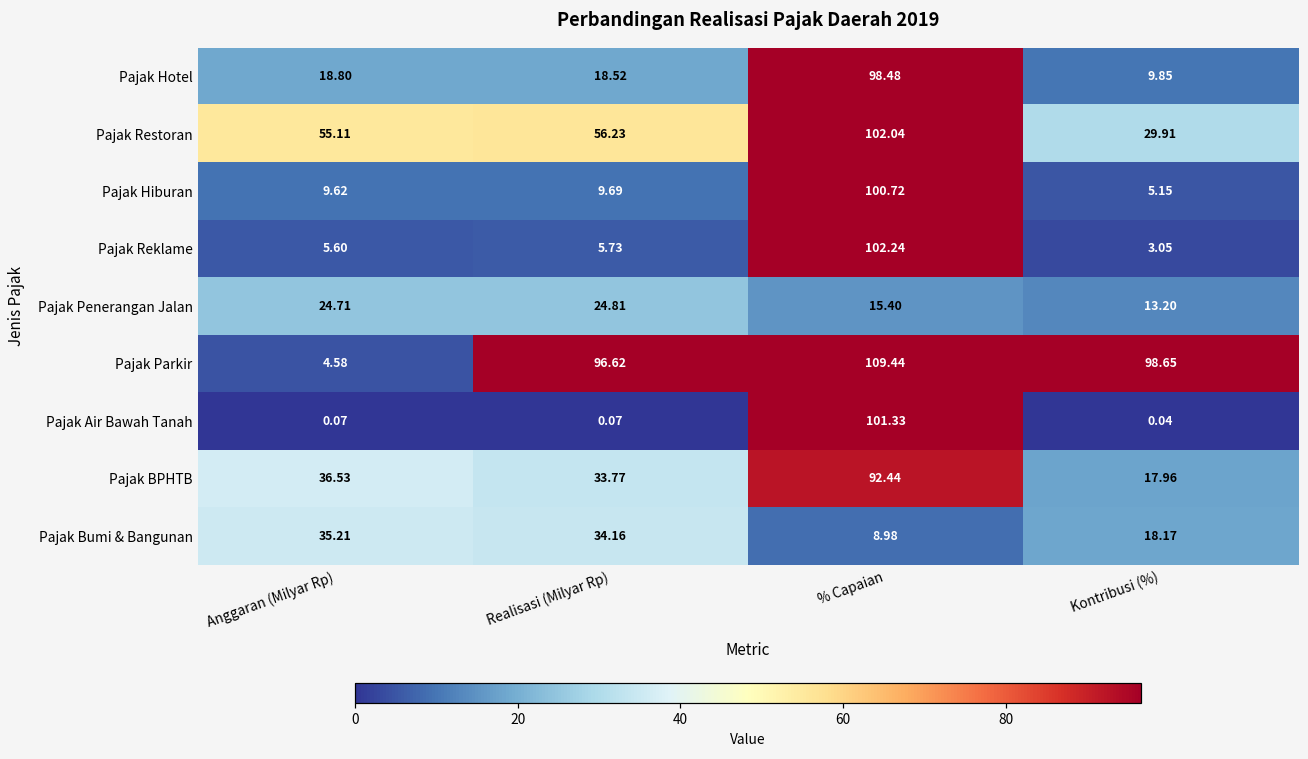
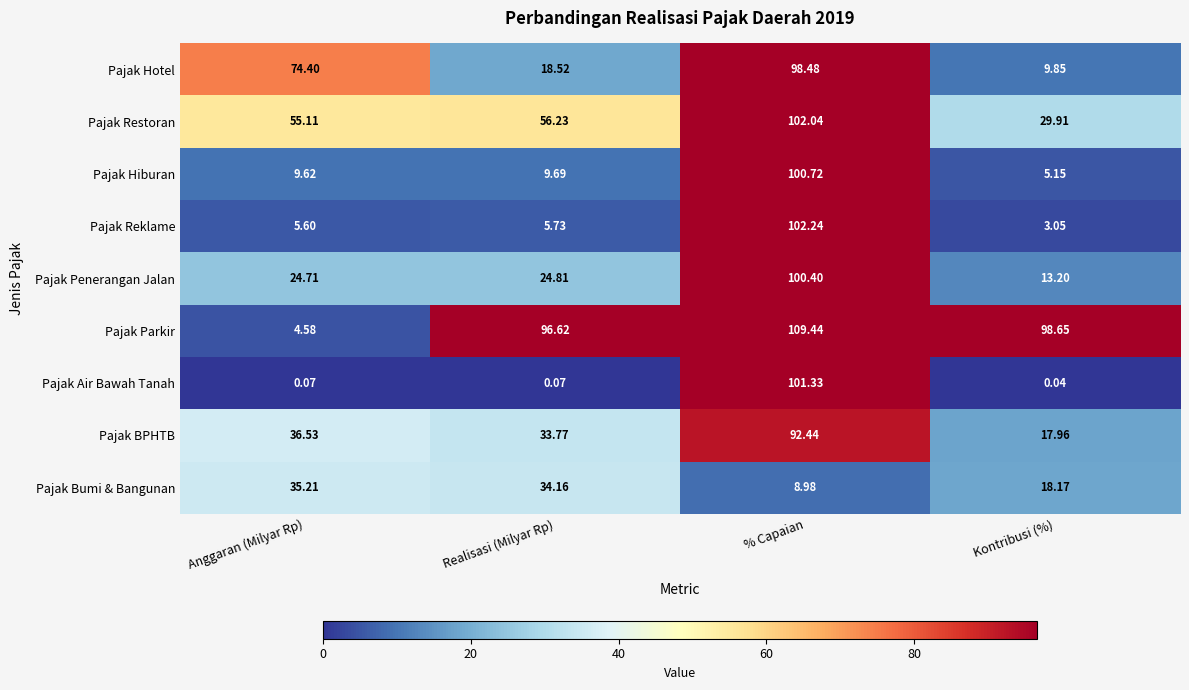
  {
    "Pajak Hotel": {
-     "Anggaran (Milyar Rp)": 18.80,
+     "Anggaran (Milyar Rp)": 74.40,
      "Realisasi (Milyar Rp)": 18.52,
      "% Capaian": 98.48,
      "Kontribusi (%)": 9.85
    },
    "Pajak Restoran": {
      "Anggaran (Milyar Rp)": 55.11,
      "Realisasi (Milyar Rp)": 56.23,
      "% Capaian": 102.04,
      "Kontribusi (%)": 29.91
    },
    "Pajak Hiburan": {
      "Anggaran (Milyar Rp)": 9.62,
      "Realisasi (Milyar Rp)": 9.69,
      "% Capaian": 100.72,
      "Kontribusi (%)": 5.15
    },
    "Pajak Reklame": {
      "Anggaran (Milyar Rp)": 5.60,
      "Realisasi (Milyar Rp)": 5.73,
      "% Capaian": 102.24,
      "Kontribusi (%)": 3.05
    },
    "Pajak Penerangan Jalan": {
      "Anggaran (Milyar Rp)": 24.71,
      "Realisasi (Milyar Rp)": 24.81,
-     "% Capaian": 15.40,
+     "% Capaian": 100.40,
      "Kontribusi (%)": 13.20
    },
    "Pajak Parkir": {
      "Anggaran (Milyar Rp)": 4.58,
      "Realisasi (Milyar Rp)": 96.62,
      "% Capaian": 109.44,
      "Kontribusi (%)": 98.65
    },
    "Pajak Air Bawah Tanah": {
      "Anggaran (Milyar Rp)": 0.07,
      "Realisasi (Milyar Rp)": 0.07,
      "% Capaian": 101.33,
      "Kontribusi (%)": 0.04
    },
    "Pajak BPHTB": {
      "Anggaran (Milyar Rp)": 36.53,
      "Realisasi (Milyar Rp)": 33.77,
      "% Capaian": 92.44,
      "Kontribusi (%)": 17.96
    },
    "Pajak Bumi & Bangunan": {
      "Anggaran (Milyar Rp)": 35.21,
      "Realisasi (Milyar Rp)": 34.16,
      "% Capaian": 8.98,
      "Kontribusi (%)": 18.17
    }
  }
